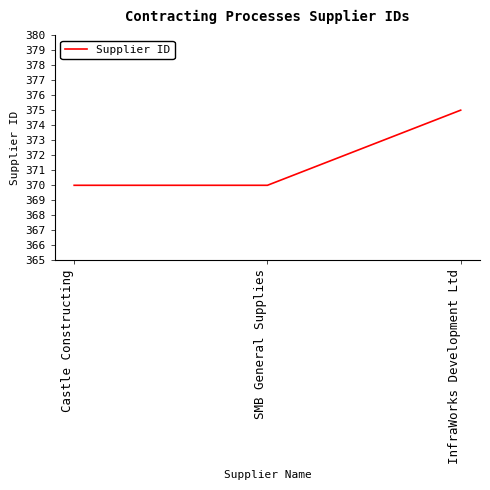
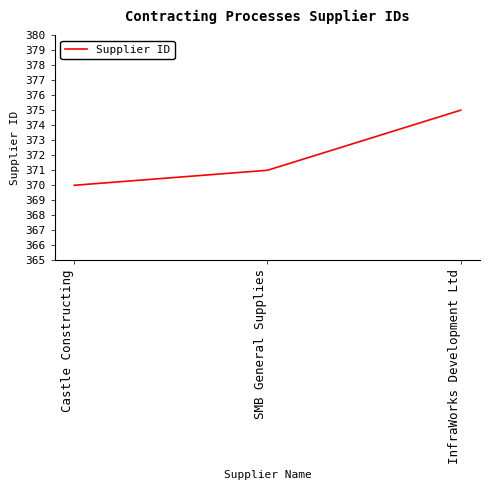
  {
    "Castle Constructing": 370,
-   "SMB General Supplies": 370,
+   "SMB General Supplies": 371,
    "InfraWorks Development Ltd": 375
  }
